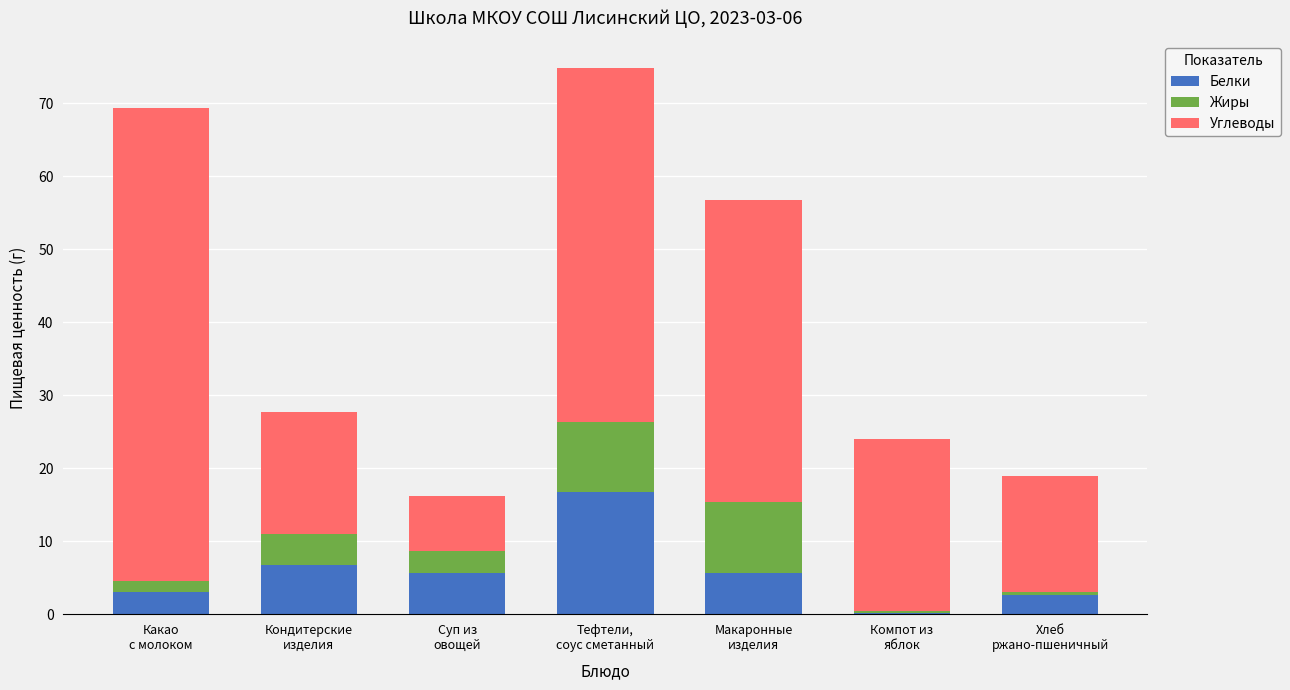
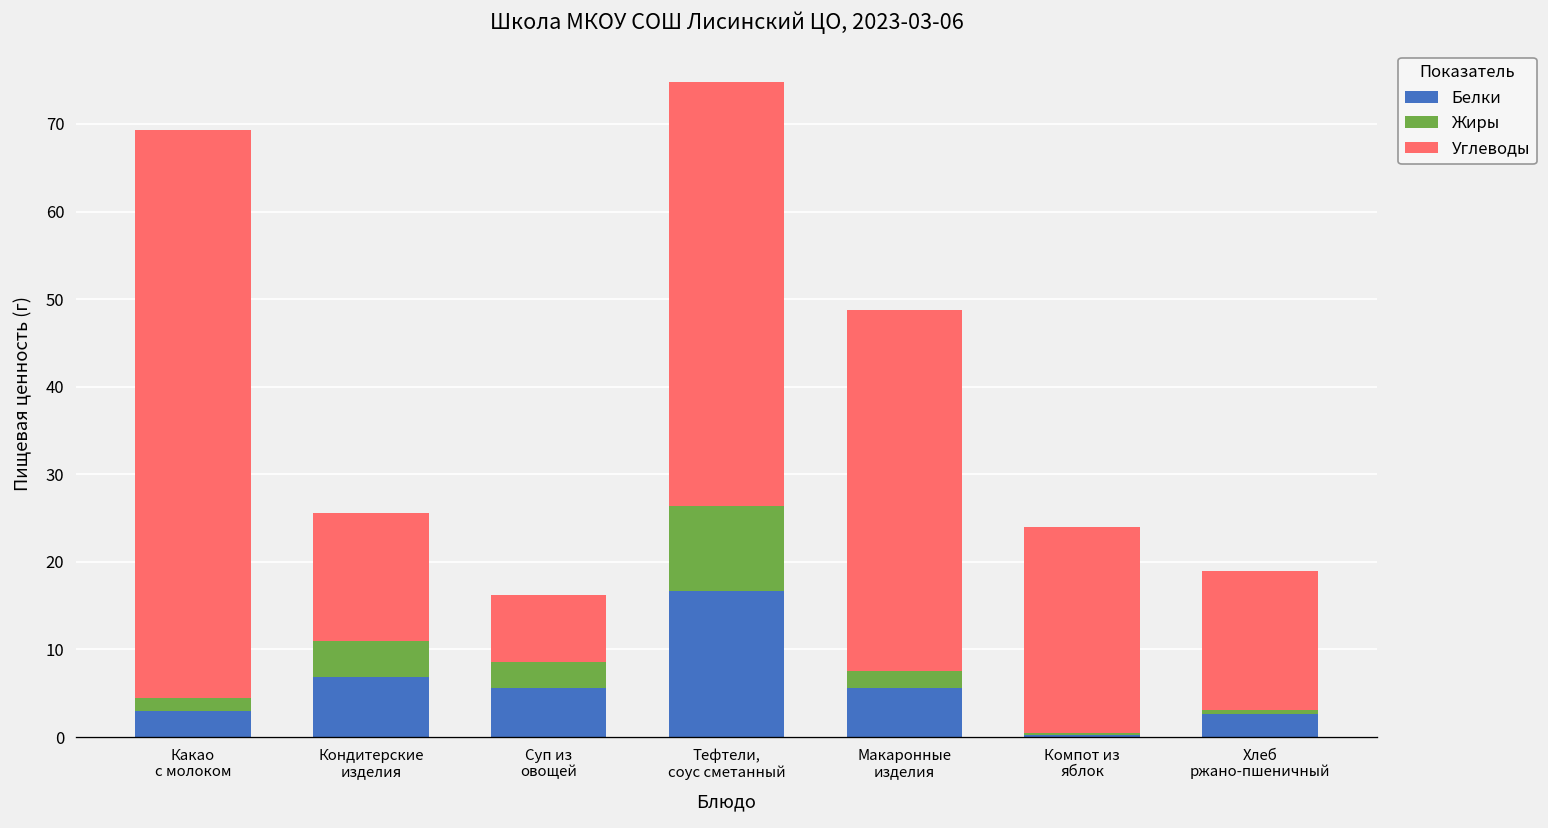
  {
    "Белки": {
      "Какао с молоком": 3,
      "Кондитерские изделия": 7,
      "Суп из овощей": 6,
      "Тефтели, соус сметанный": 17,
      "Макаронные изделия": 6,
      "Хлеб ржано-пшеничный": 3
    },
    "Жиры": {
      "Какао с молоком": 2,
      "Кондитерские изделия": 4,
      "Суп из овощей": 3,
      "Тефтели, соус сметанный": 10,
-     "Макаронные изделия": 10,
+     "Макаронные изделия": 2,
      "Хлеб ржано-пшеничный": 1
    },
    "Углеводы": {
      "Какао с молоком": 65,
-     "Кондитерские изделия": 17,
+     "Кондитерские изделия": 15,
      "Суп из овощей": 8,
      "Тефтели, соус сметанный": 48,
      "Макаронные изделия": 41,
      "Компот из яблок": 24,
      "Хлеб ржано-пшеничный": 16
    }
  }
